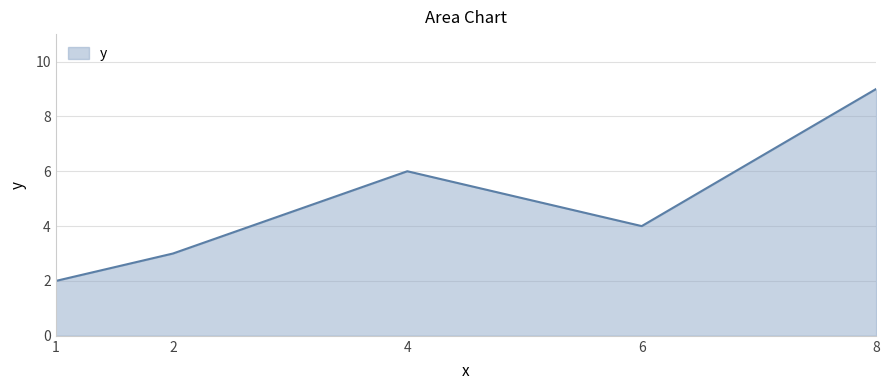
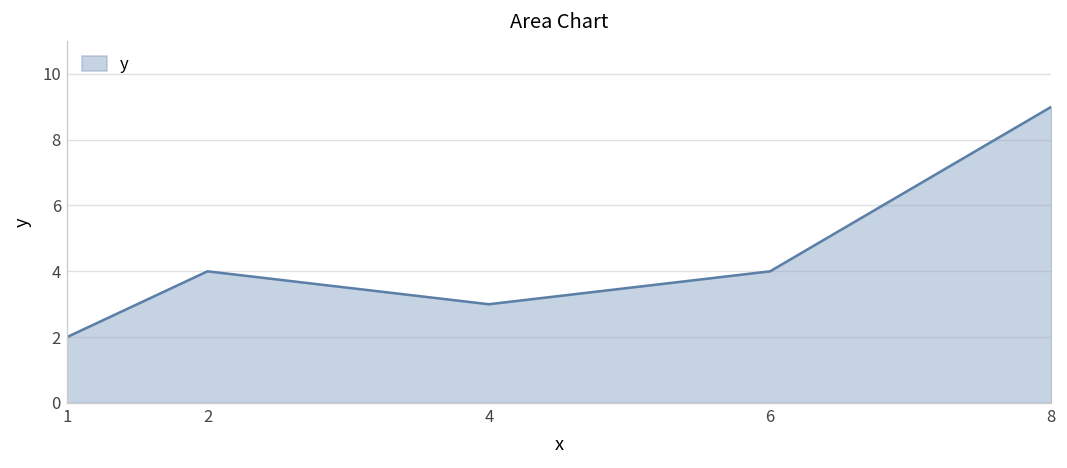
  {
    "1": 2,
-   "2": 3,
-   "4": 6,
+   "2": 4,
+   "4": 3,
    "6": 4,
    "8": 9
  }
